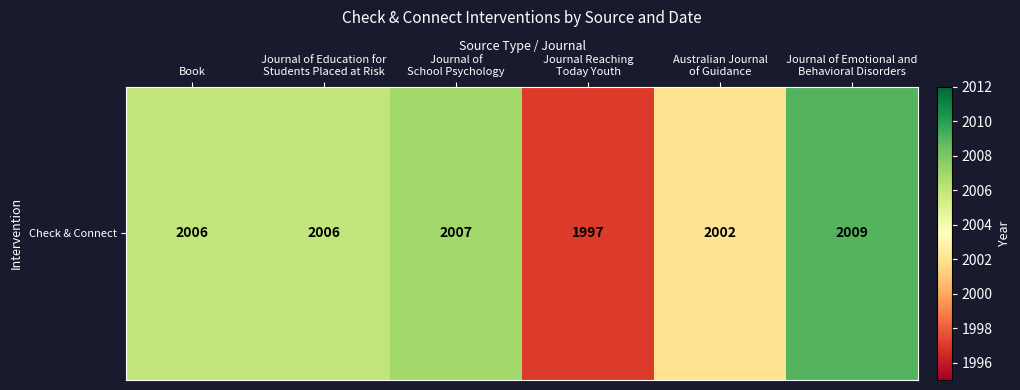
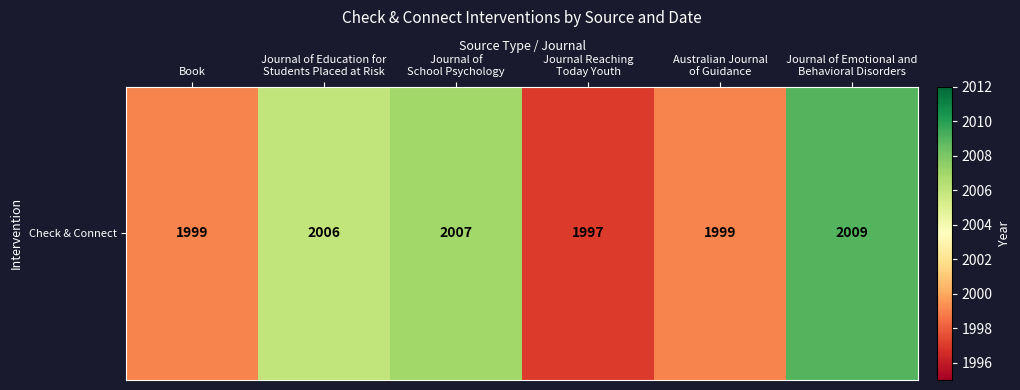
  {
    "Check & Connect": {
-     "Book": 2006,
+     "Book": 1999,
      "Journal of Education for Students Placed at Risk": 2006,
      "Journal of School Psychology": 2007,
      "Journal Reaching Today Youth": 1997,
-     "Australian Journal of Guidance": 2002,
+     "Australian Journal of Guidance": 1999,
      "Journal of Emotional and Behavioral Disorders": 2009
    }
  }
